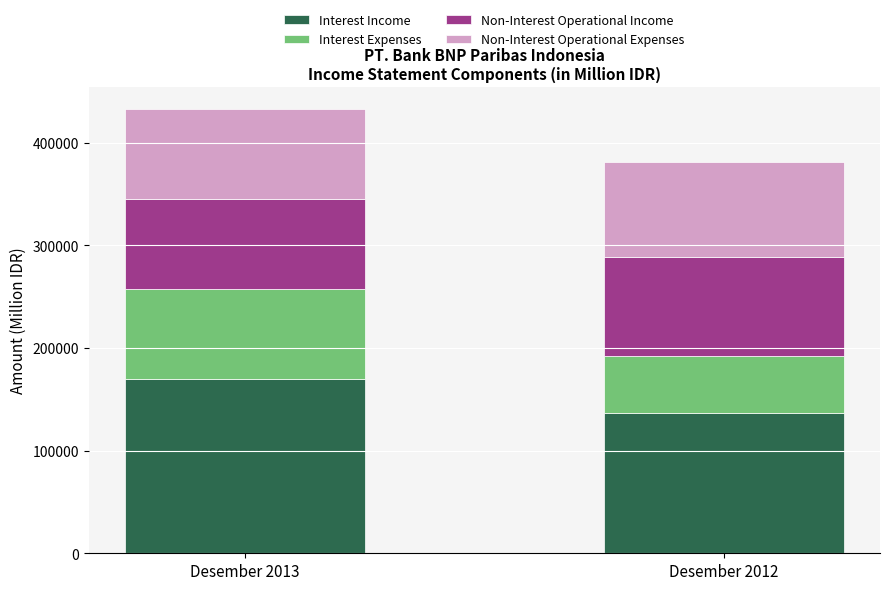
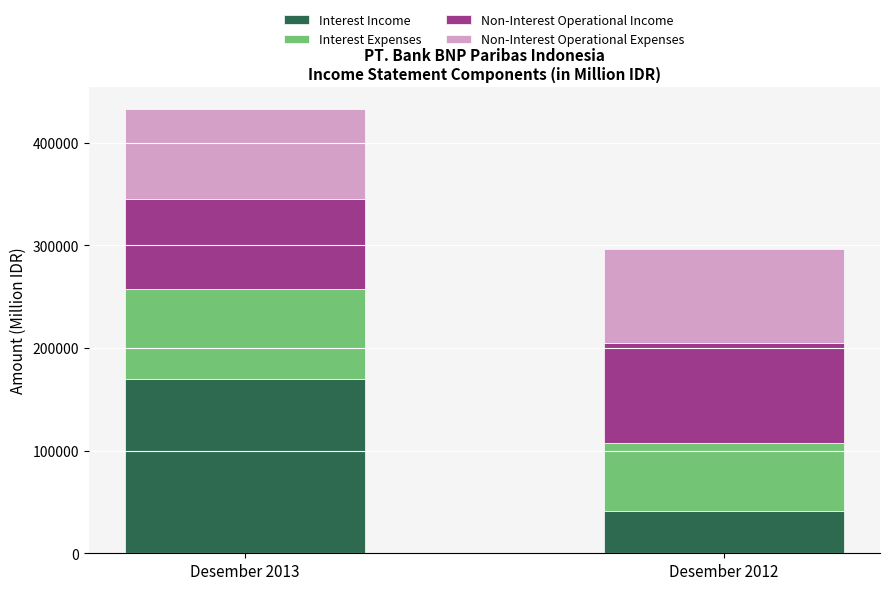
  {
    "Interest Income": {
      "Desember 2013": 170000,
-     "Desember 2012": 137000
+     "Desember 2012": 41000
    },
    "Interest Expenses": {
      "Desember 2013": 88000,
-     "Desember 2012": 55000
+     "Desember 2012": 66000
    },
    "Non-Interest Operational Income": {
      "Desember 2013": 88000,
      "Desember 2012": 97000
    },
    "Non-Interest Operational Expenses": {
      "Desember 2013": 88000,
      "Desember 2012": 92000
    }
  }
